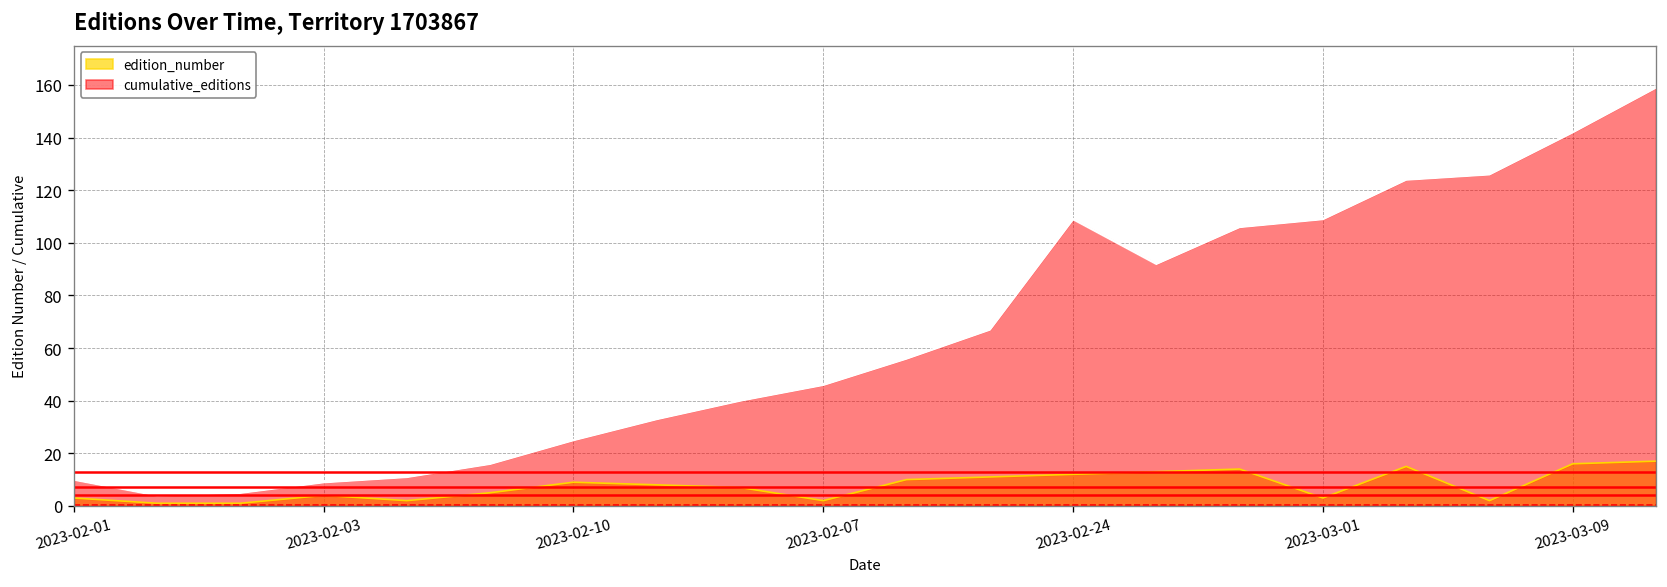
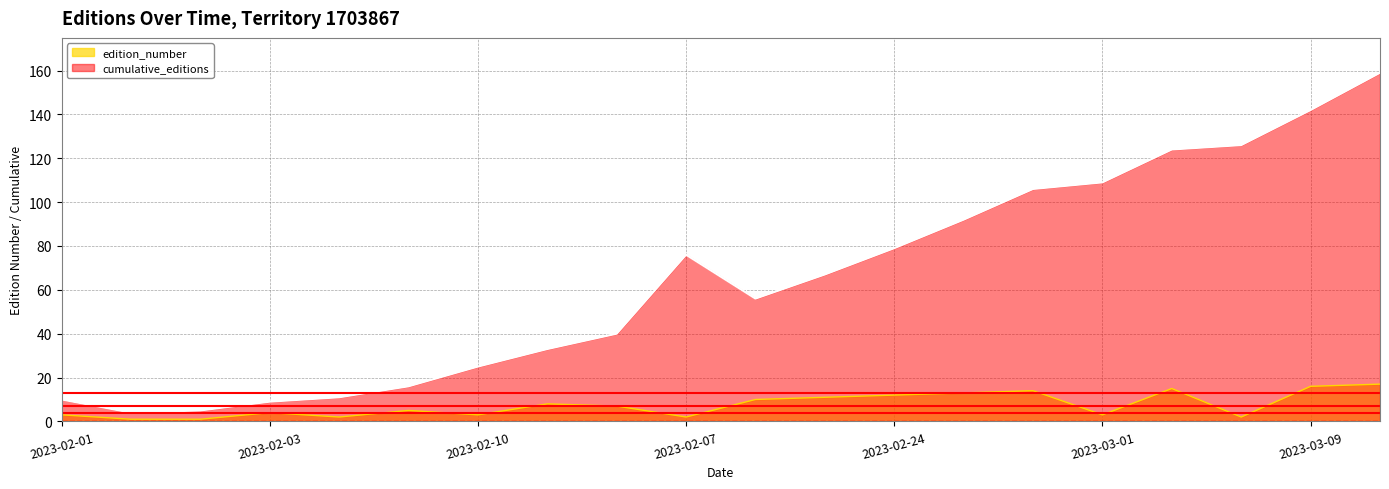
  {
    "edition_number": {
      "2023-02-01": 3,
-     "2023-02-10": 9,
+     "2023-02-10": 3,
      "2023-02-07": 2,
      "2023-02-24": 12
    },
    "cumulative_editions": {
      "2023-02-01": 10,
      "2023-02-10": 25,
-     "2023-02-07": 46,
-     "2023-02-24": 109
+     "2023-02-07": 76,
+     "2023-02-24": 79
    }
  }
